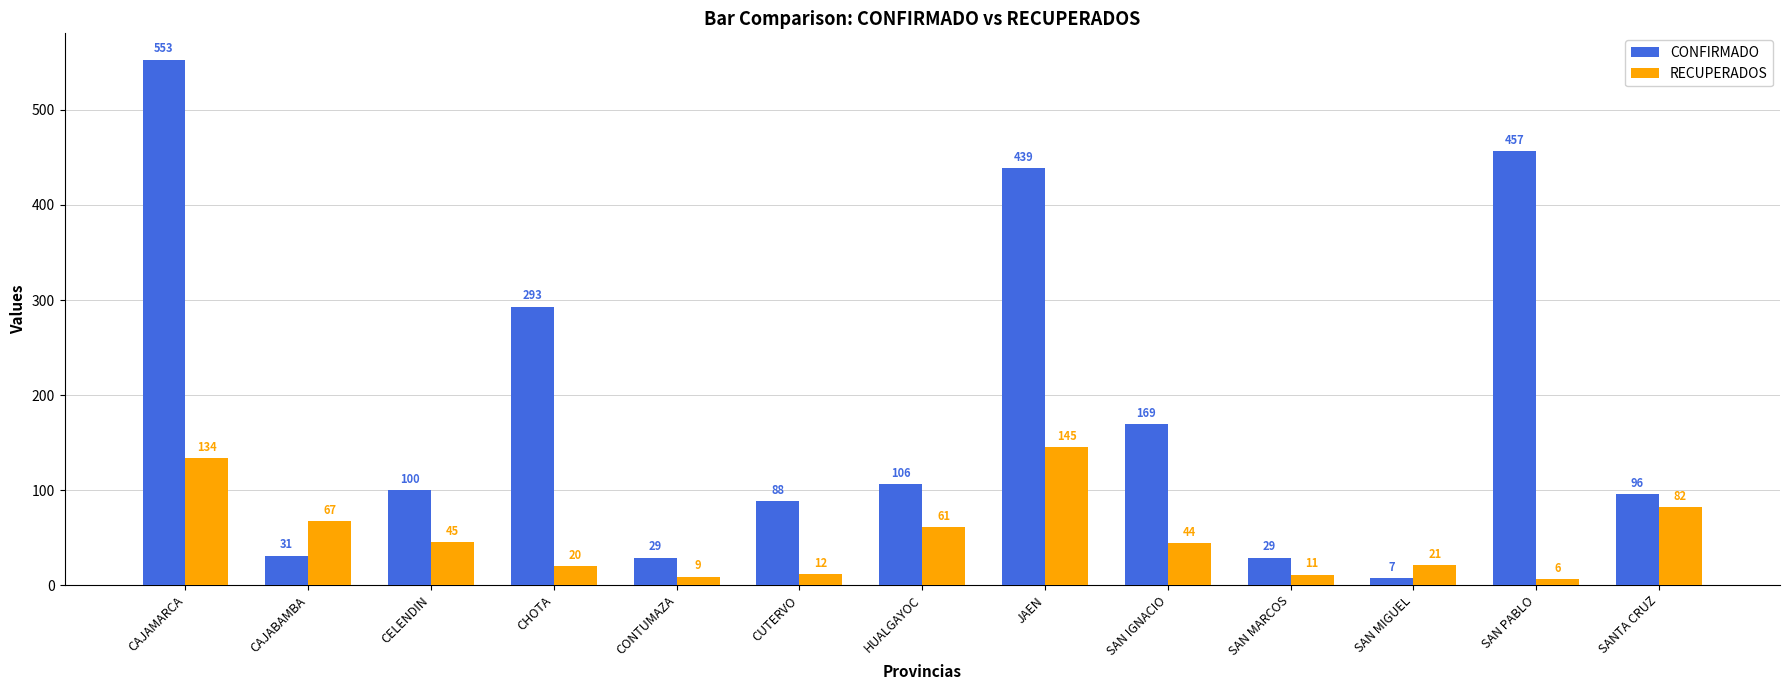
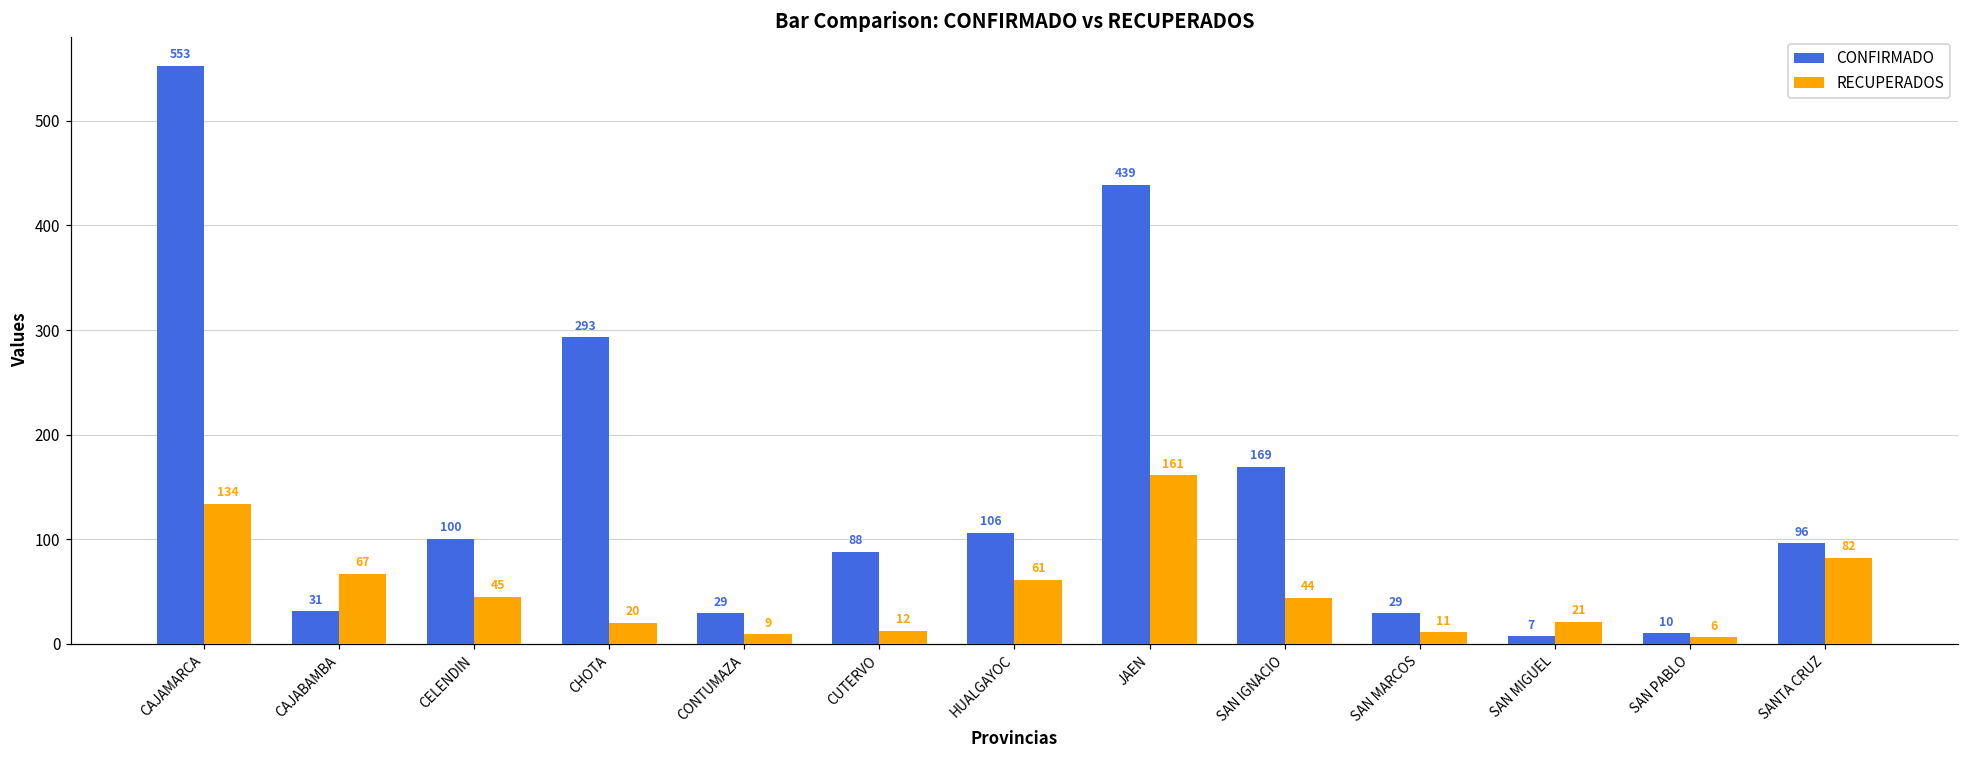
  {
    "CONFIRMADO": {
      "CAJAMARCA": 553,
      "CAJABAMBA": 31,
      "CELENDIN": 100,
      "CHOTA": 293,
      "CONTUMAZA": 29,
      "CUTERVO": 88,
      "HUALGAYOC": 106,
      "JAEN": 439,
      "SAN IGNACIO": 169,
      "SAN MARCOS": 29,
      "SAN MIGUEL": 7,
-     "SAN PABLO": 457,
+     "SAN PABLO": 10,
      "SANTA CRUZ": 96
    },
    "RECUPERADOS": {
      "CAJAMARCA": 134,
      "CAJABAMBA": 67,
      "CELENDIN": 45,
      "CHOTA": 20,
      "CONTUMAZA": 9,
      "CUTERVO": 12,
      "HUALGAYOC": 61,
-     "JAEN": 145,
+     "JAEN": 161,
      "SAN IGNACIO": 44,
      "SAN MARCOS": 11,
      "SAN MIGUEL": 21,
      "SAN PABLO": 6,
      "SANTA CRUZ": 82
    }
  }
